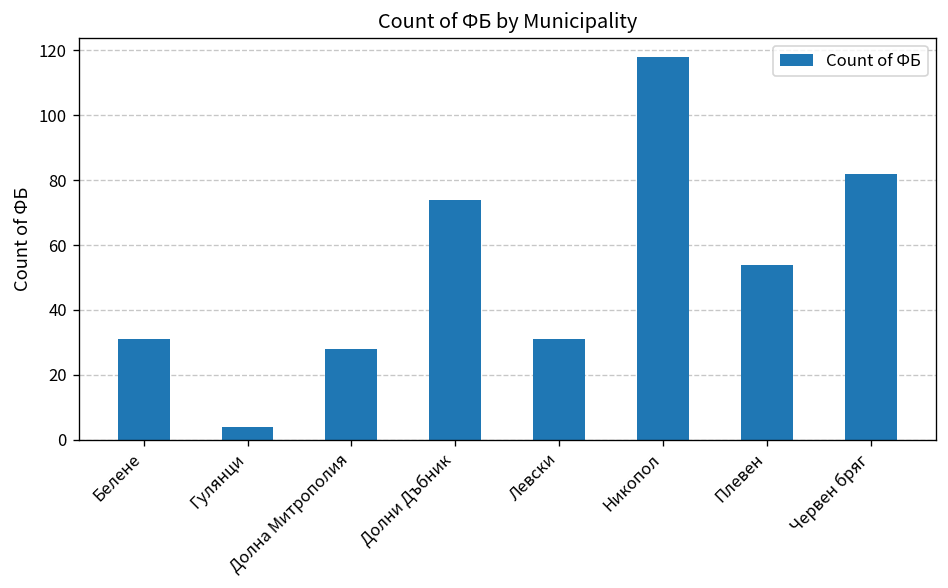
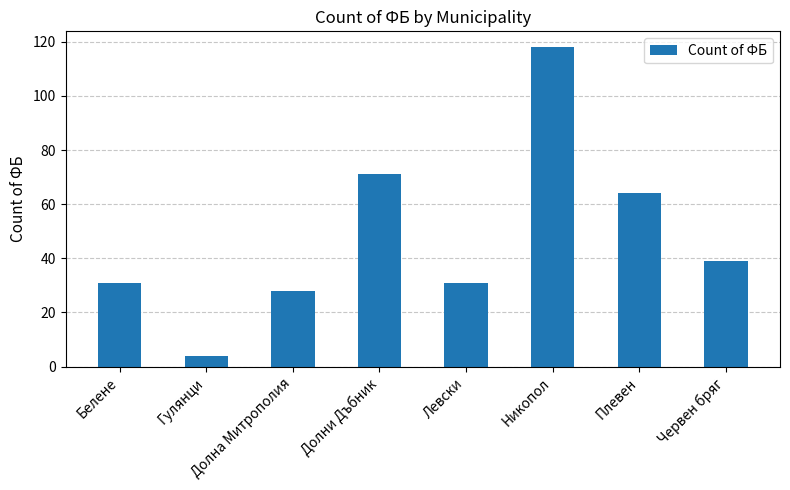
  {
    "Белене": 31,
    "Гулянци": 4,
    "Долна Митрополия": 28,
-   "Долни Дъбник": 74,
+   "Долни Дъбник": 71,
    "Левски": 31,
    "Никопол": 118,
-   "Плевен": 54,
-   "Червен бряг": 82
+   "Плевен": 64,
+   "Червен бряг": 39
  }
